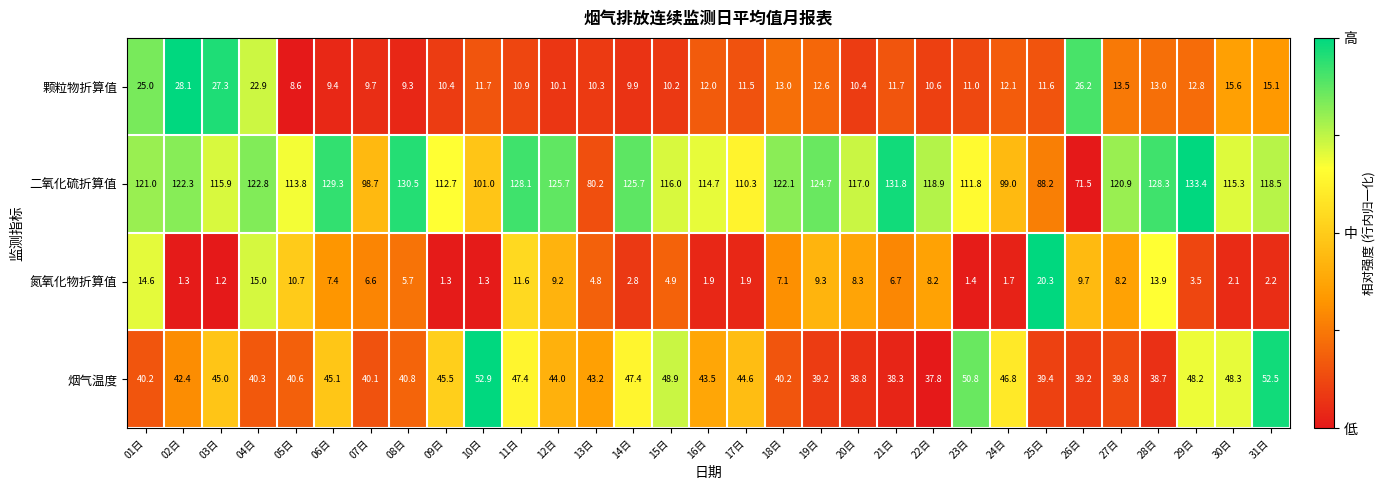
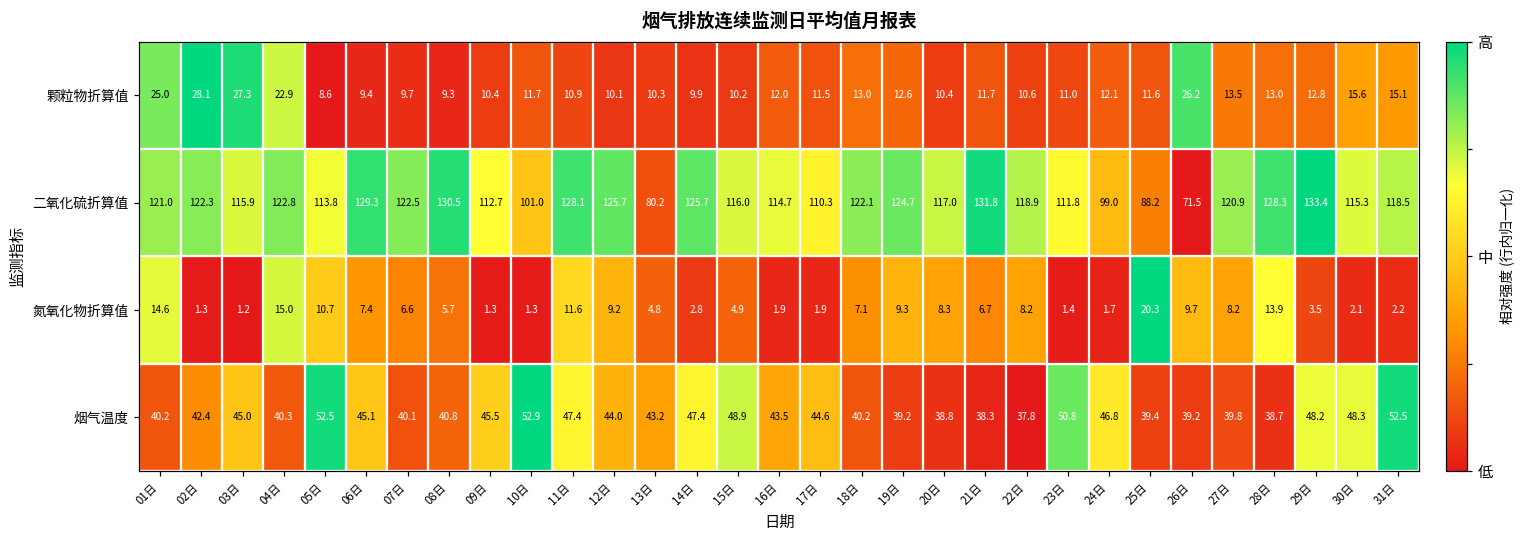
  {
    "颗粒物折算值": {
      "01日": 25.0,
      "02日": 28.1,
      "03日": 27.3,
      "04日": 22.9,
      "05日": 8.6,
      "06日": 9.4,
      "07日": 9.7,
      "08日": 9.3,
      "09日": 10.4,
      "10日": 11.7,
      "11日": 10.9,
      "12日": 10.1,
      "13日": 10.3,
      "14日": 9.9,
      "15日": 10.2,
      "16日": 12.0,
      "17日": 11.5,
      "18日": 13.0,
      "19日": 12.6,
      "20日": 10.4,
      "21日": 11.7,
      "22日": 10.6,
      "23日": 11.0,
      "24日": 12.1,
      "25日": 11.6,
      "26日": 26.2,
      "27日": 13.5,
      "28日": 13.0,
      "29日": 12.8,
      "30日": 15.6,
      "31日": 15.1
    },
    "二氧化硫折算值": {
      "01日": 121.0,
      "02日": 122.3,
      "03日": 115.9,
      "04日": 122.8,
      "05日": 113.8,
      "06日": 129.3,
-     "07日": 98.7,
+     "07日": 122.5,
      "08日": 130.5,
      "09日": 112.7,
      "10日": 101.0,
      "11日": 128.1,
      "12日": 125.7,
      "13日": 80.2,
      "14日": 125.7,
      "15日": 116.0,
      "16日": 114.7,
      "17日": 110.3,
      "18日": 122.1,
      "19日": 124.7,
      "20日": 117.0,
      "21日": 131.8,
      "22日": 118.9,
      "23日": 111.8,
      "24日": 99.0,
      "25日": 88.2,
      "26日": 71.5,
      "27日": 120.9,
      "28日": 128.3,
      "29日": 133.4,
      "30日": 115.3,
      "31日": 118.5
    },
    "氮氧化物折算值": {
      "01日": 14.6,
      "02日": 1.3,
      "03日": 1.2,
      "04日": 15.0,
      "05日": 10.7,
      "06日": 7.4,
      "07日": 6.6,
      "08日": 5.7,
      "09日": 1.3,
      "10日": 1.3,
      "11日": 11.6,
      "12日": 9.2,
      "13日": 4.8,
      "14日": 2.8,
      "15日": 4.9,
      "16日": 1.9,
      "17日": 1.9,
      "18日": 7.1,
      "19日": 9.3,
      "20日": 8.3,
      "21日": 6.7,
      "22日": 8.2,
      "23日": 1.4,
      "24日": 1.7,
      "25日": 20.3,
      "26日": 9.7,
      "27日": 8.2,
      "28日": 13.9,
      "29日": 3.5,
      "30日": 2.1,
      "31日": 2.2
    },
    "烟气温度": {
      "01日": 40.2,
      "02日": 42.4,
      "03日": 45.0,
      "04日": 40.3,
-     "05日": 40.6,
+     "05日": 52.5,
      "06日": 45.1,
      "07日": 40.1,
      "08日": 40.8,
      "09日": 45.5,
      "10日": 52.9,
      "11日": 47.4,
      "12日": 44.0,
      "13日": 43.2,
      "14日": 47.4,
      "15日": 48.9,
      "16日": 43.5,
      "17日": 44.6,
      "18日": 40.2,
      "19日": 39.2,
      "20日": 38.8,
      "21日": 38.3,
      "22日": 37.8,
      "23日": 50.8,
      "24日": 46.8,
      "25日": 39.4,
      "26日": 39.2,
      "27日": 39.8,
      "28日": 38.7,
      "29日": 48.2,
      "30日": 48.3,
      "31日": 52.5
    }
  }
